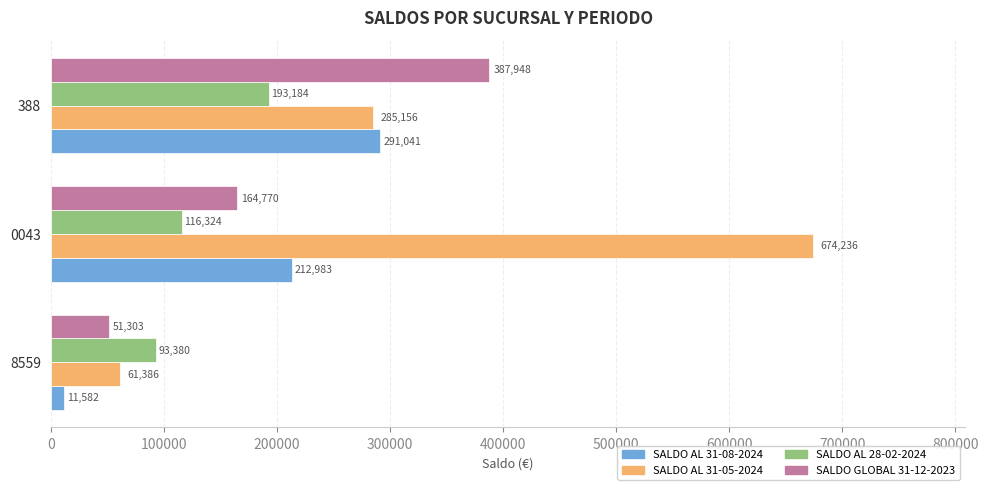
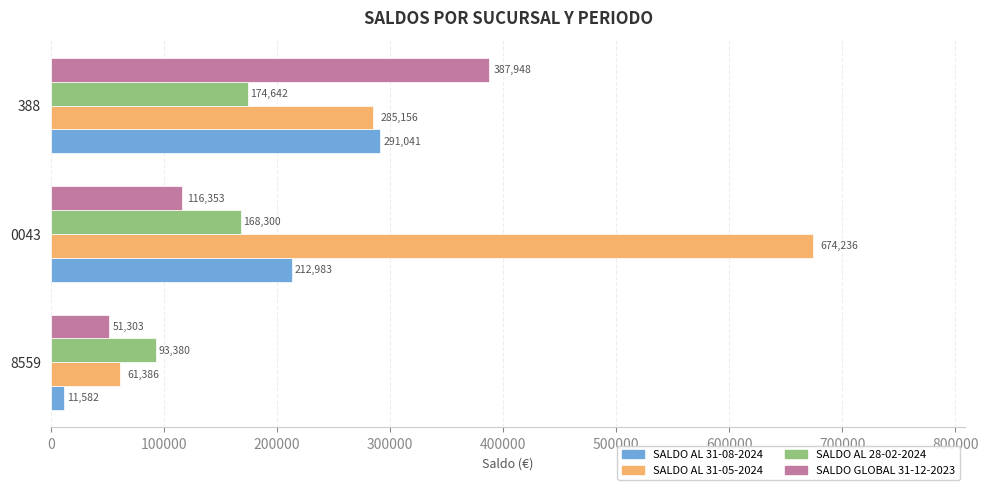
  {
    "SALDO AL 31-08-2024": {
      "388": "291,041",
      "0043": "212,983",
      "8559": "11,582"
    },
    "SALDO AL 31-05-2024": {
      "388": "285,156",
      "0043": "674,236",
      "8559": "61,386"
    },
    "SALDO AL 28-02-2024": {
-     "388": "193,184",
-     "0043": "116,324",
+     "388": "174,642",
+     "0043": "168,300",
      "8559": "93,380"
    },
    "SALDO GLOBAL 31-12-2023": {
      "388": "387,948",
-     "0043": "164,770",
+     "0043": "116,353",
      "8559": "51,303"
    }
  }
